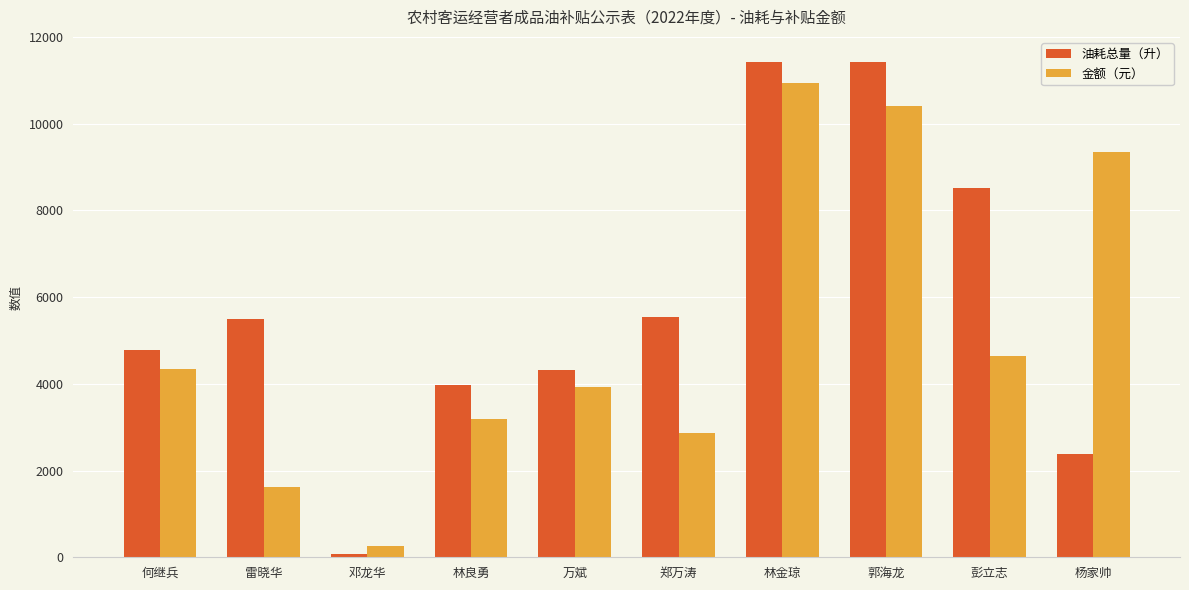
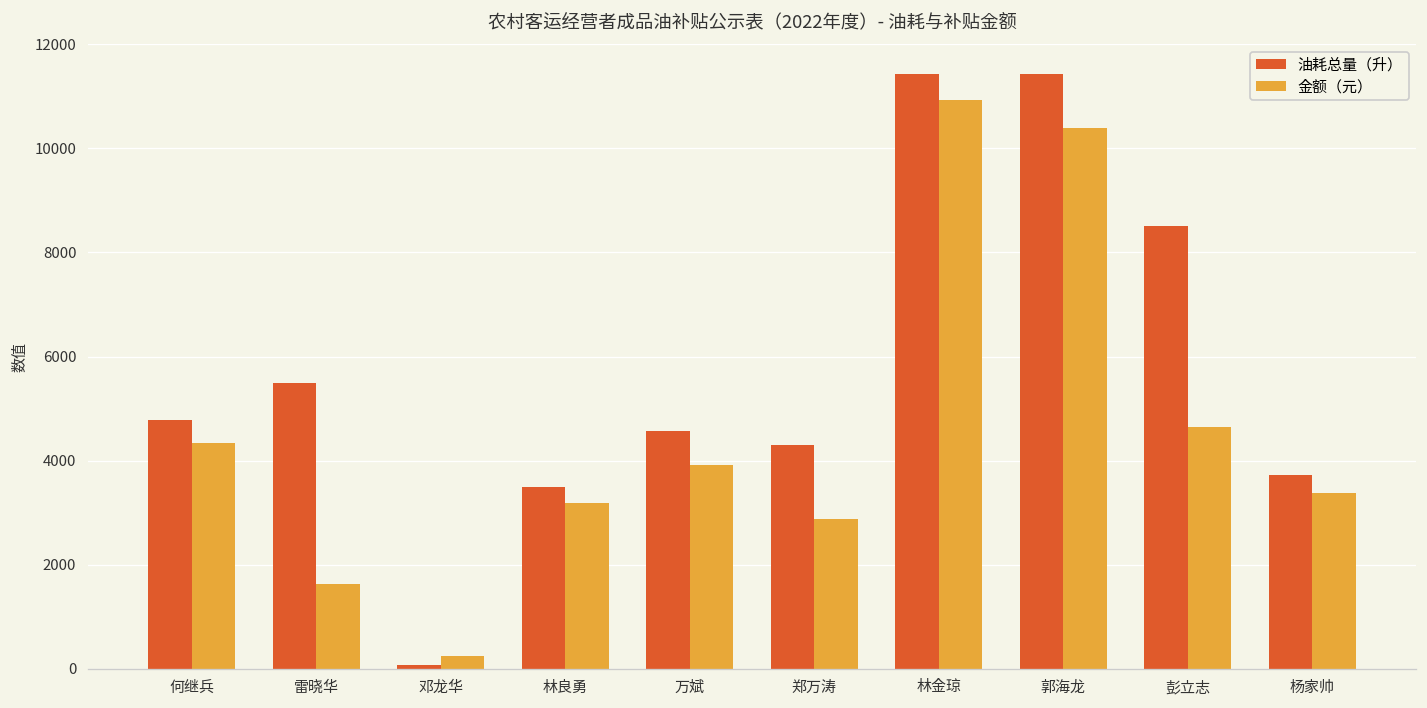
  {
    "油耗总量（升）": {
      "何继兵": 4800,
      "雷晓华": 5500,
      "邓龙华": 100,
-     "林良勇": 4000,
-     "万斌": 4300,
-     "郑万涛": 5500,
+     "林良勇": 3500,
+     "万斌": 4600,
+     "郑万涛": 4300,
      "林金琼": 11400,
      "郭海龙": 11400,
      "彭立志": 8500,
-     "杨家帅": 2400
+     "杨家帅": 3700
    },
    "金额（元）": {
      "何继兵": 4300,
      "雷晓华": 1600,
      "邓龙华": 300,
      "林良勇": 3200,
      "万斌": 3900,
      "郑万涛": 2900,
      "林金琼": 10900,
      "郭海龙": 10400,
      "彭立志": 4600,
-     "杨家帅": 9300
+     "杨家帅": 3400
    }
  }
